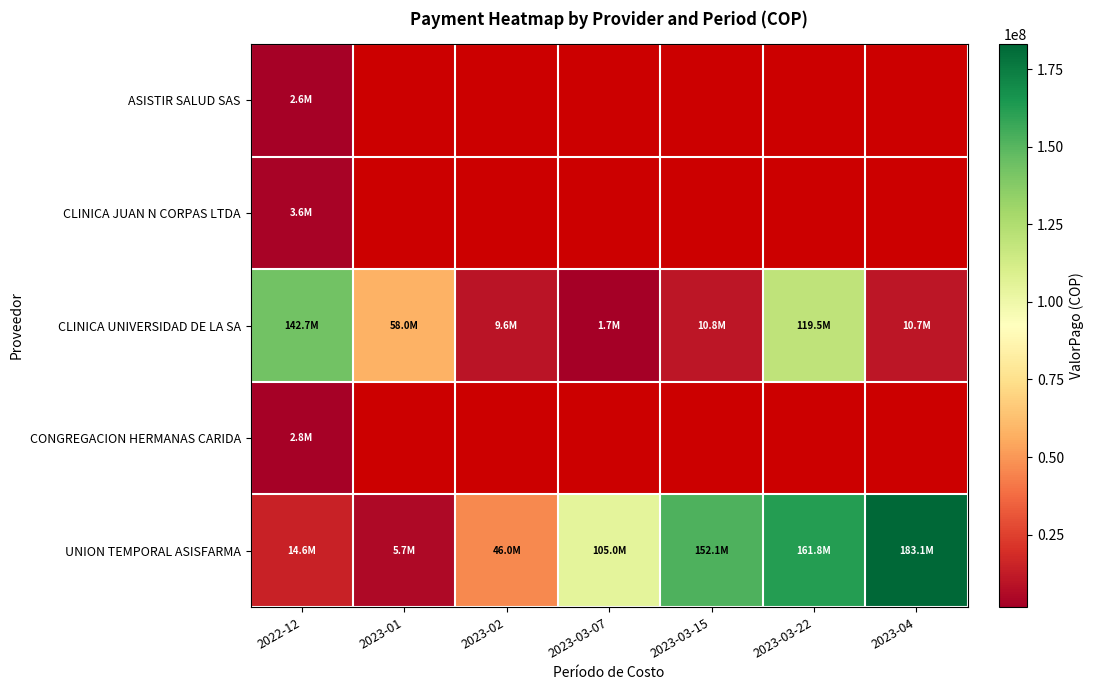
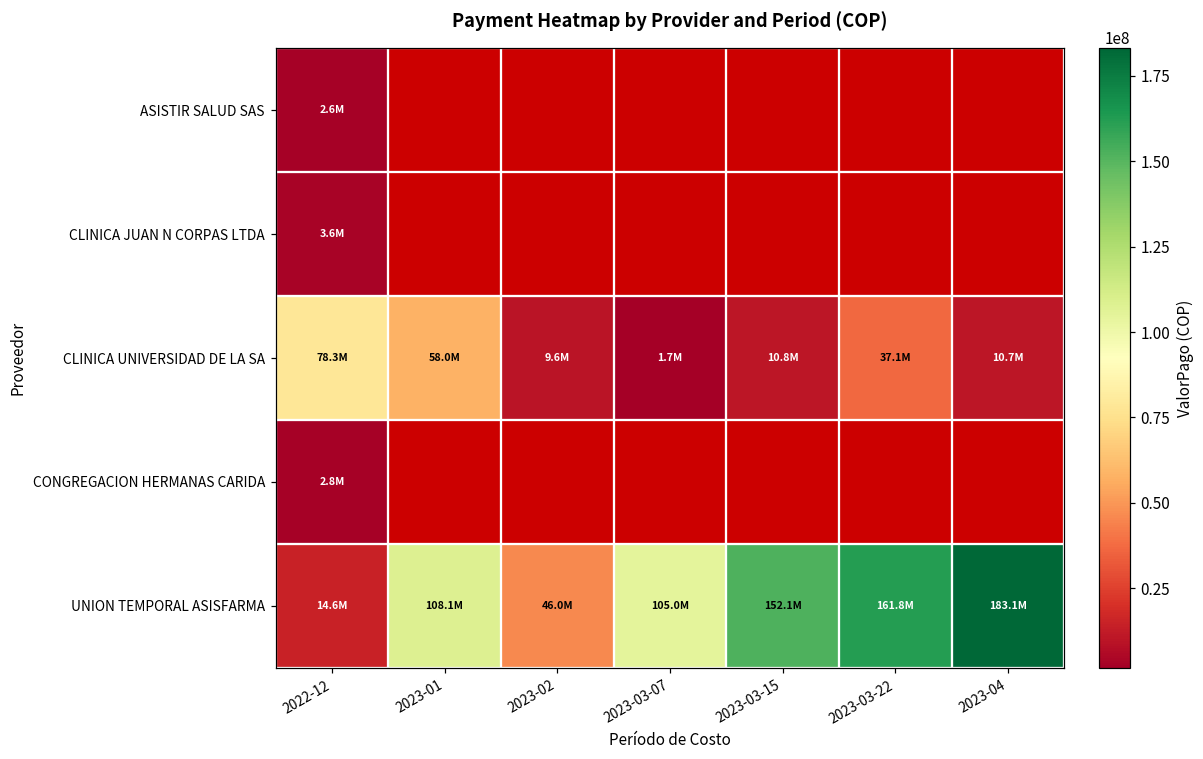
  {
    "ASISTIR SALUD SAS": {
      "2022-12": "2.6M"
    },
    "CLINICA JUAN N CORPAS LTDA": {
      "2022-12": "3.6M"
    },
    "CLINICA UNIVERSIDAD DE LA SA": {
-     "2022-12": "142.7M",
+     "2022-12": "78.3M",
      "2023-01": "58.0M",
      "2023-02": "9.6M",
      "2023-03-07": "1.7M",
      "2023-03-15": "10.8M",
-     "2023-03-22": "119.5M",
+     "2023-03-22": "37.1M",
      "2023-04": "10.7M"
    },
    "CONGREGACION HERMANAS CARIDA": {
      "2022-12": "2.8M"
    },
    "UNION TEMPORAL ASISFARMA": {
      "2022-12": "14.6M",
-     "2023-01": "5.7M",
+     "2023-01": "108.1M",
      "2023-02": "46.0M",
      "2023-03-07": "105.0M",
      "2023-03-15": "152.1M",
      "2023-03-22": "161.8M",
      "2023-04": "183.1M"
    }
  }
